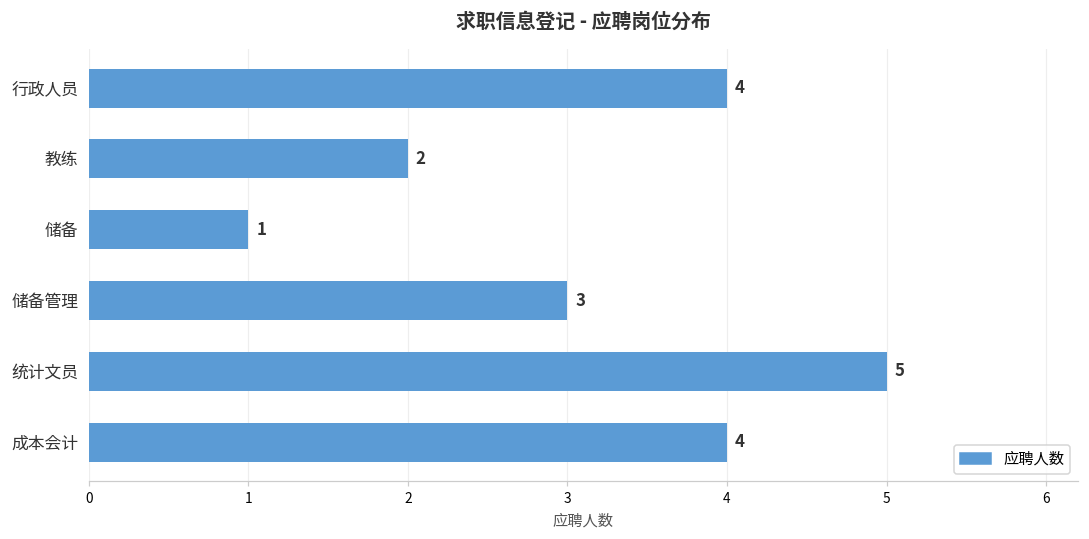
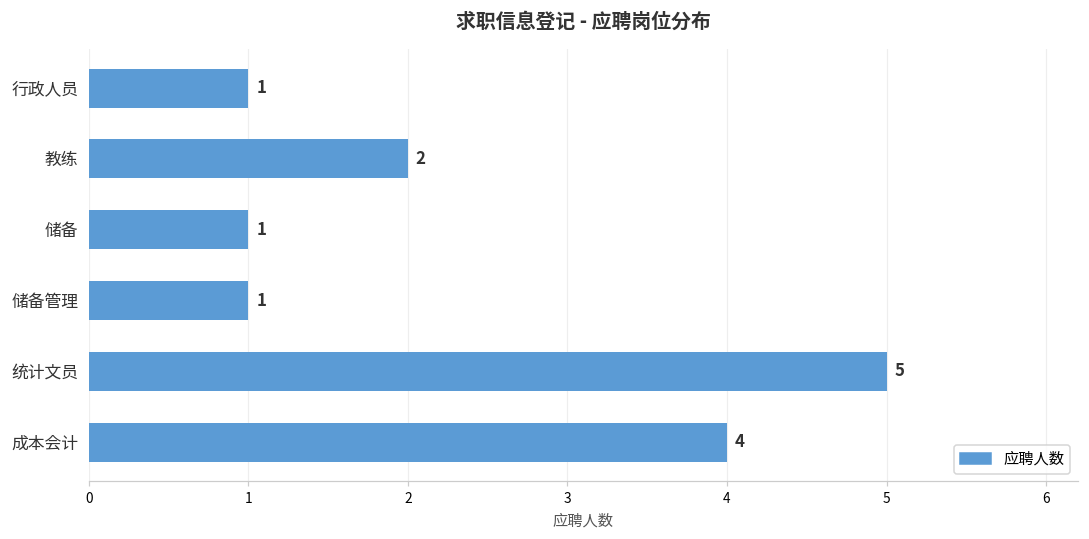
  {
-   "行政人员": 4,
+   "行政人员": 1,
    "教练": 2,
    "储备": 1,
-   "储备管理": 3,
+   "储备管理": 1,
    "统计文员": 5,
    "成本会计": 4
  }
